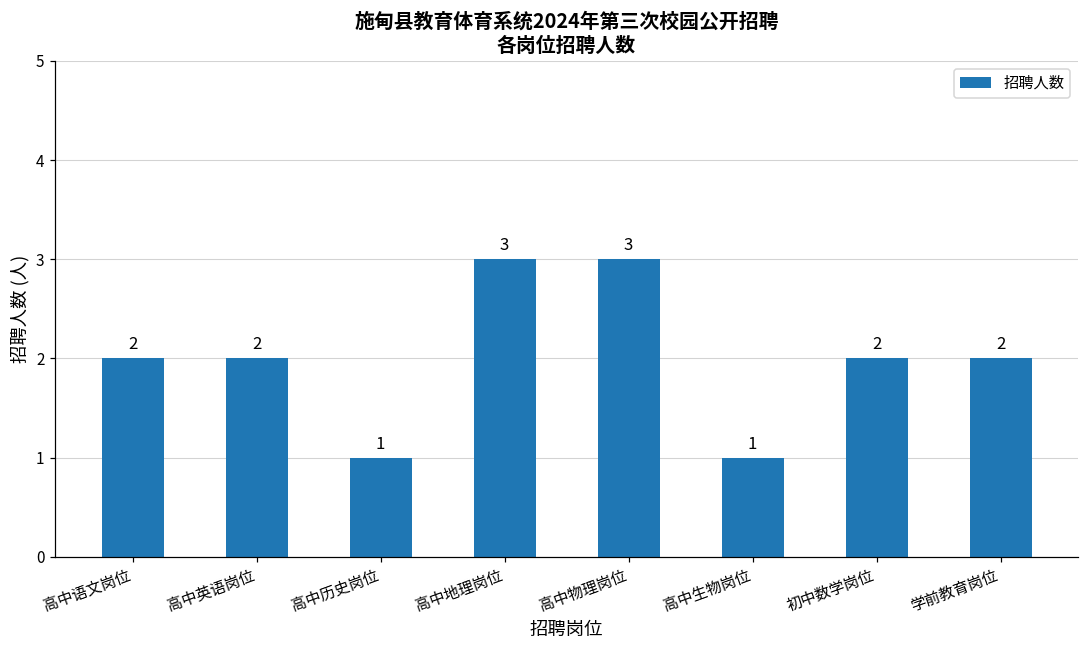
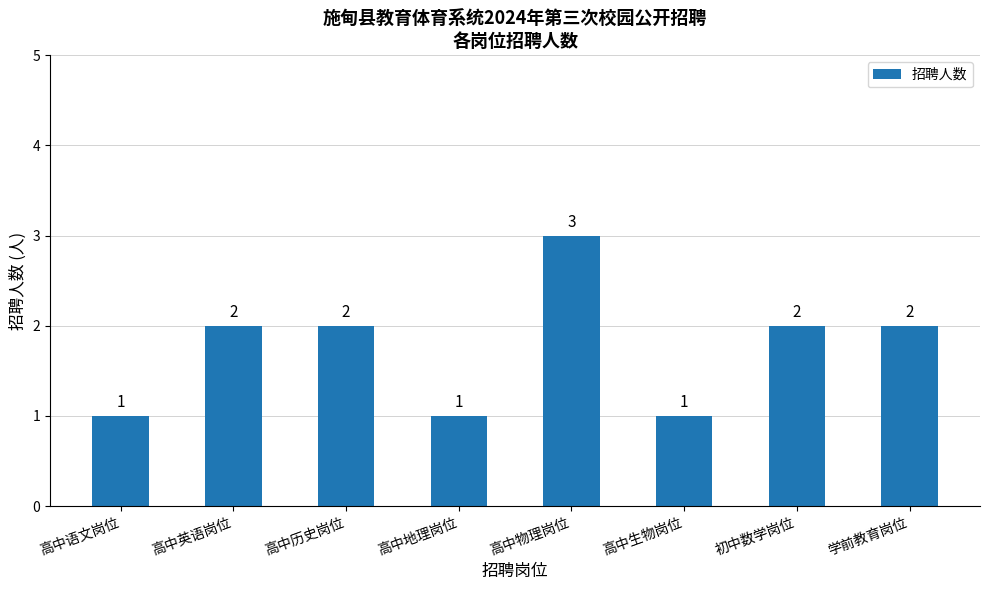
  {
-   "高中语文岗位": 2,
+   "高中语文岗位": 1,
    "高中英语岗位": 2,
-   "高中历史岗位": 1,
-   "高中地理岗位": 3,
+   "高中历史岗位": 2,
+   "高中地理岗位": 1,
    "高中物理岗位": 3,
    "高中生物岗位": 1,
    "初中数学岗位": 2,
    "学前教育岗位": 2
  }
